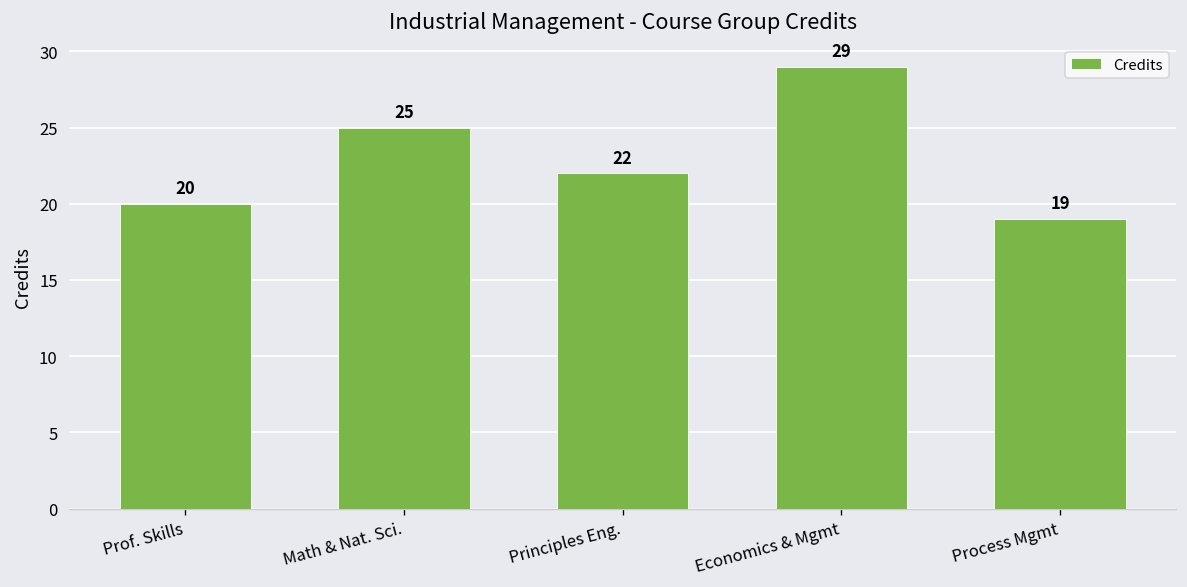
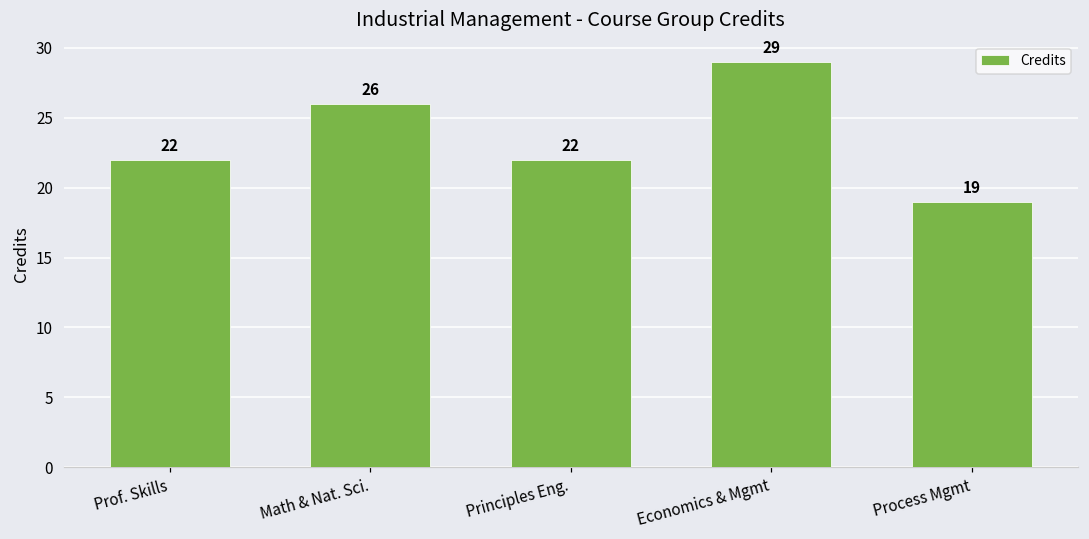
  {
-   "Prof. Skills": 20,
-   "Math & Nat. Sci.": 25,
+   "Prof. Skills": 22,
+   "Math & Nat. Sci.": 26,
    "Principles Eng.": 22,
    "Economics & Mgmt": 29,
    "Process Mgmt": 19
  }
